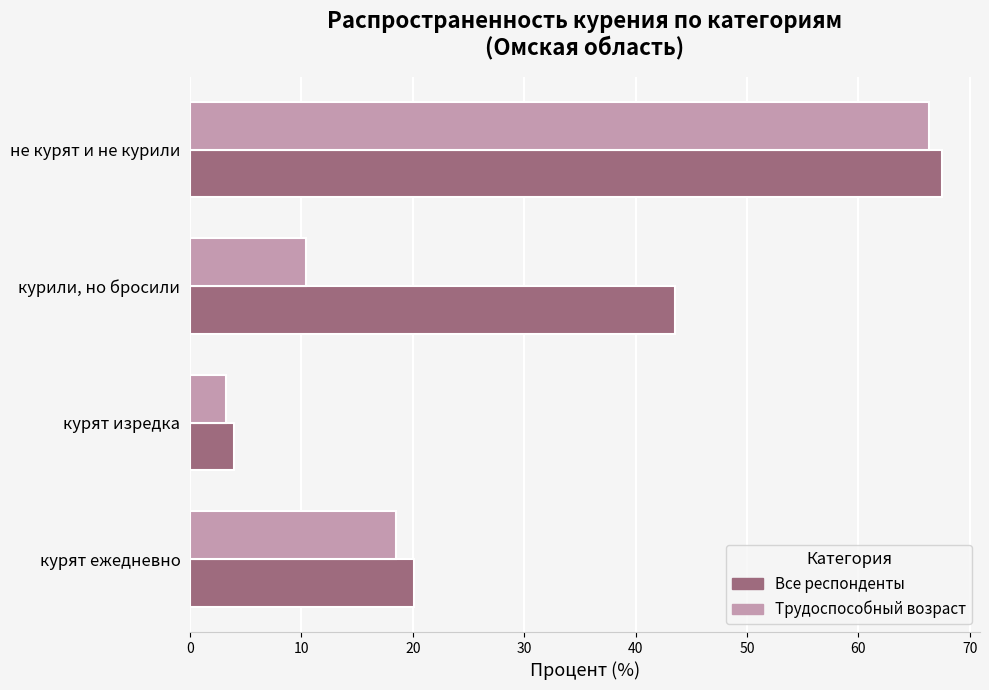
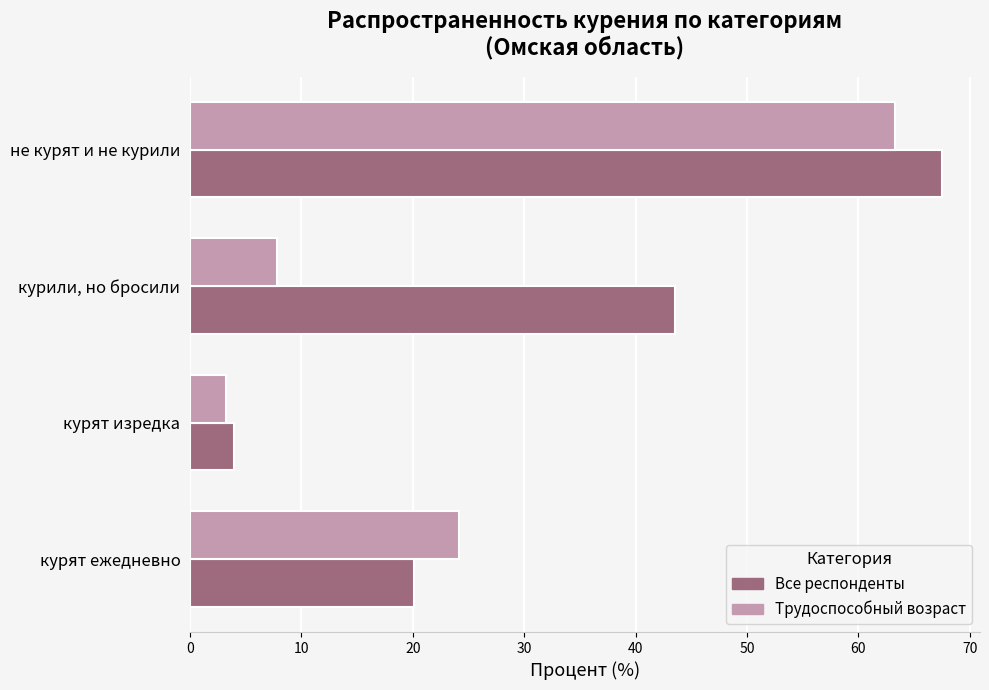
  {
    "Все респонденты": {
      "не курят и не курили": 67.5,
      "курили, но бросили": 43.5,
      "курят изредка": 3.9,
      "курят ежедневно": 20.1
    },
    "Трудоспособный возраст": {
-     "не курят и не курили": 66.4,
-     "курили, но бросили": 10.4,
+     "не курят и не курили": 63.3,
+     "курили, но бросили": 7.8,
      "курят изредка": 3.2,
-     "курят ежедневно": 18.5
+     "курят ежедневно": 24.1
    }
  }
